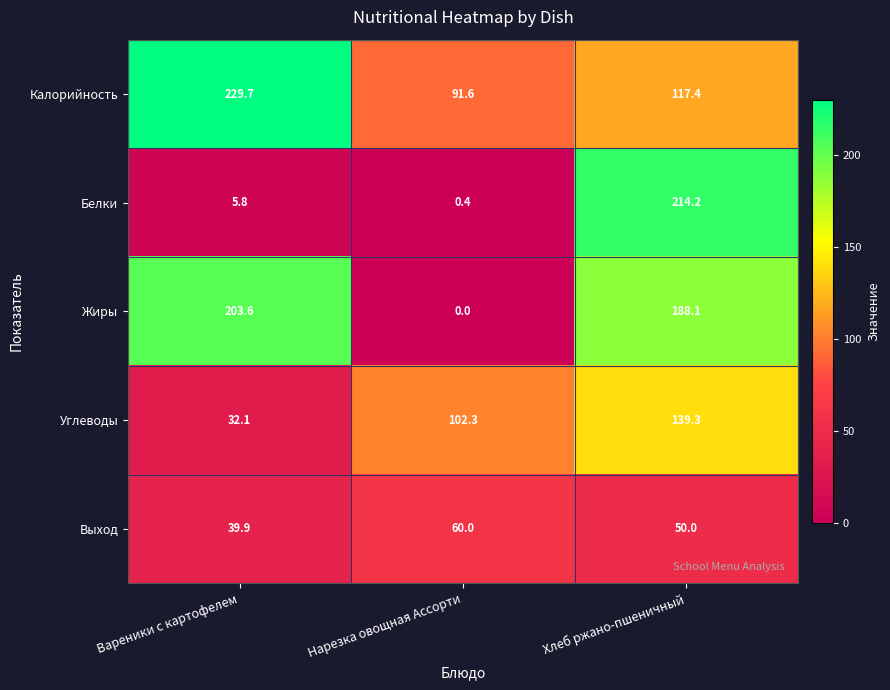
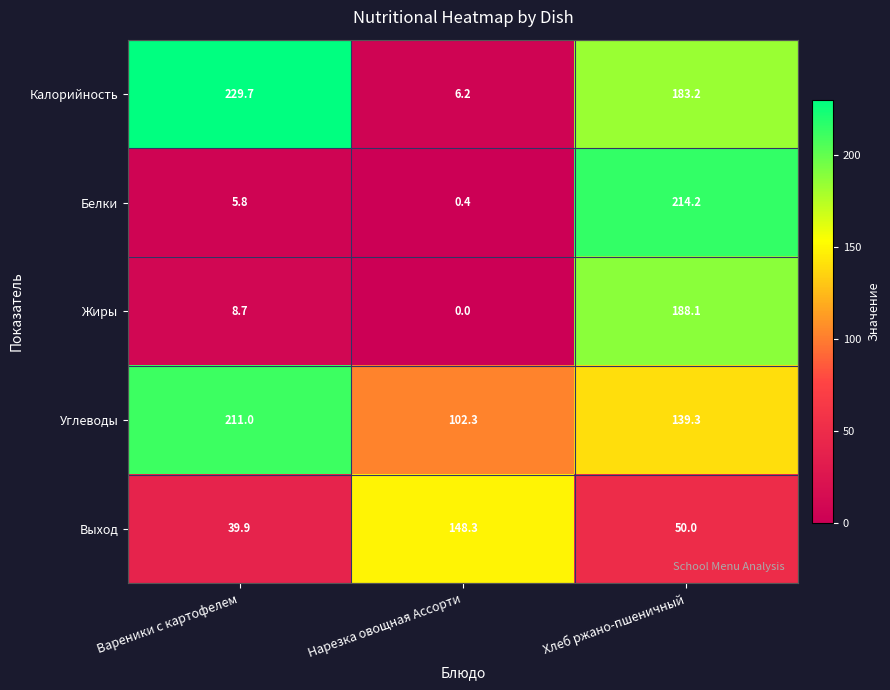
  {
    "Калорийность": {
      "Вареники с картофелем": 229.7,
-     "Нарезка овощная Ассорти": 91.6,
-     "Хлеб ржано-пшеничный": 117.4
+     "Нарезка овощная Ассорти": 6.2,
+     "Хлеб ржано-пшеничный": 183.2
    },
    "Белки": {
      "Вареники с картофелем": 5.8,
      "Нарезка овощная Ассорти": 0.4,
      "Хлеб ржано-пшеничный": 214.2
    },
    "Жиры": {
-     "Вареники с картофелем": 203.6,
+     "Вареники с картофелем": 8.7,
      "Нарезка овощная Ассорти": 0.0,
      "Хлеб ржано-пшеничный": 188.1
    },
    "Углеводы": {
-     "Вареники с картофелем": 32.1,
+     "Вареники с картофелем": 211.0,
      "Нарезка овощная Ассорти": 102.3,
      "Хлеб ржано-пшеничный": 139.3
    },
    "Выход": {
      "Вареники с картофелем": 39.9,
-     "Нарезка овощная Ассорти": 60.0
+     "Нарезка овощная Ассорти": 148.3
    }
  }
